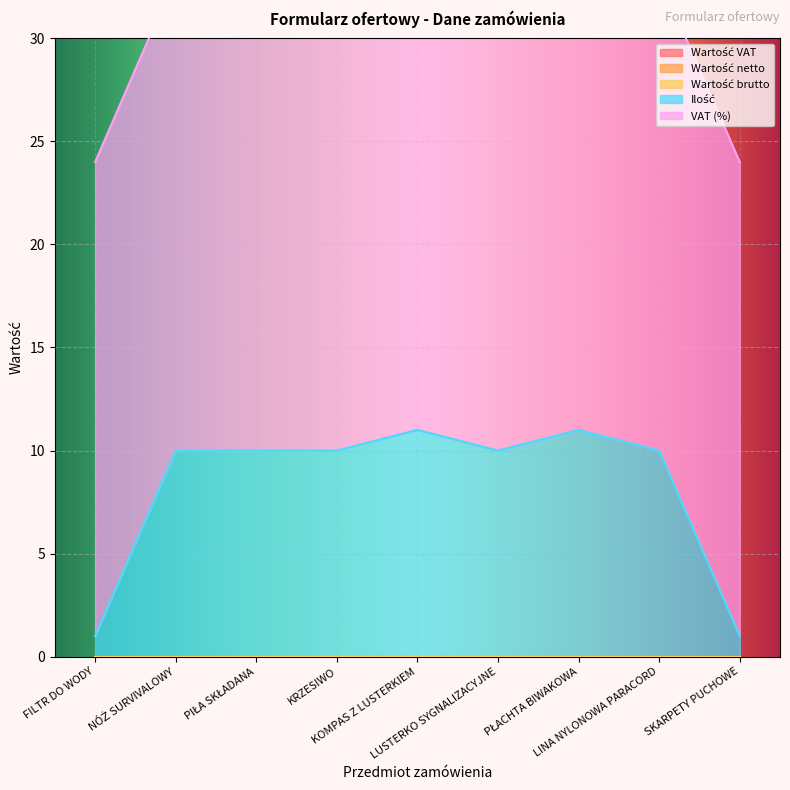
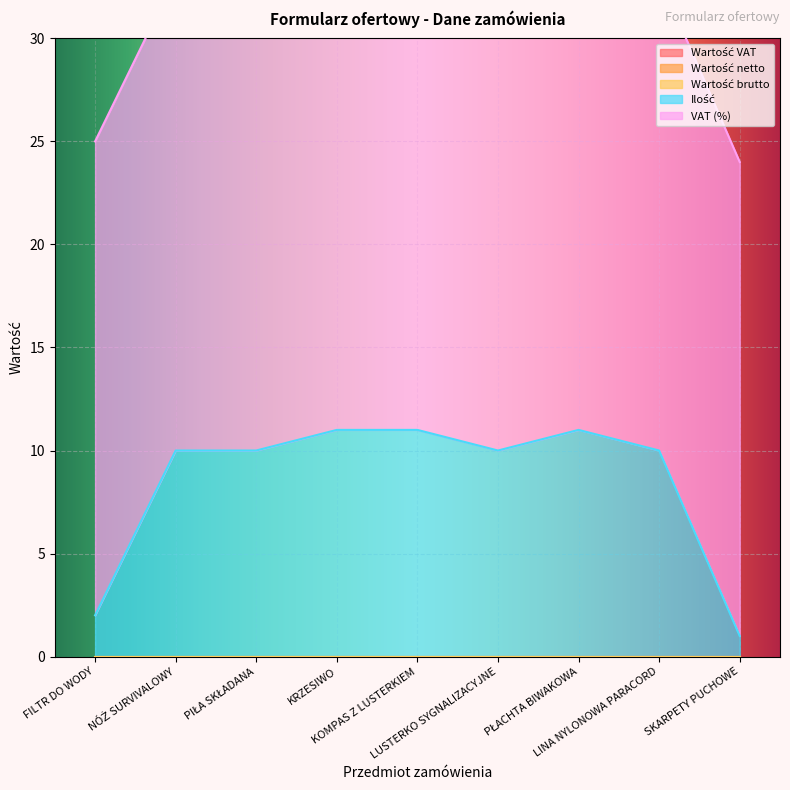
  {
    "Wartość brutto": {
      "FILTR DO WODY": 0,
      "NÓŻ SURVIVALOWY": 0,
      "PIŁA SKŁADANA": 0,
      "KRZESIWO": 0,
      "KOMPAS Z LUSTERKIEM": 0,
      "LUSTERKO SYGNALIZACYJNE": 0,
      "PŁACHTA BIWAKOWA": 0,
      "LINA NYLONOWA PARACORD": 0,
      "SKARPETY PUCHOWE": 0
    },
    "Ilość": {
-     "FILTR DO WODY": 1,
+     "FILTR DO WODY": 2,
      "NÓŻ SURVIVALOWY": 10,
      "PIŁA SKŁADANA": 10,
-     "KRZESIWO": 10,
+     "KRZESIWO": 11,
      "KOMPAS Z LUSTERKIEM": 11,
      "LUSTERKO SYGNALIZACYJNE": 10,
      "PŁACHTA BIWAKOWA": 11,
      "LINA NYLONOWA PARACORD": 10,
      "SKARPETY PUCHOWE": 1
    },
    "VAT (%)": {
      "FILTR DO WODY": 23,
      "SKARPETY PUCHOWE": 23
    }
  }
